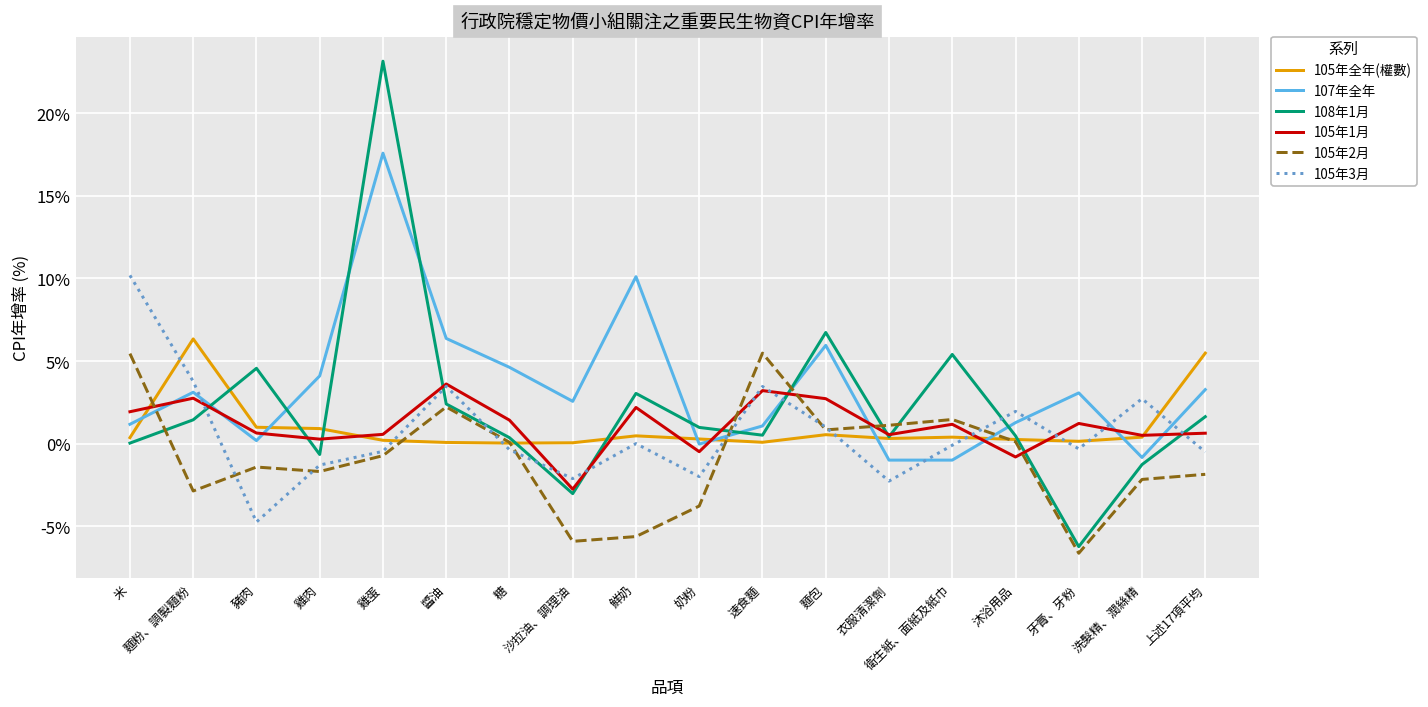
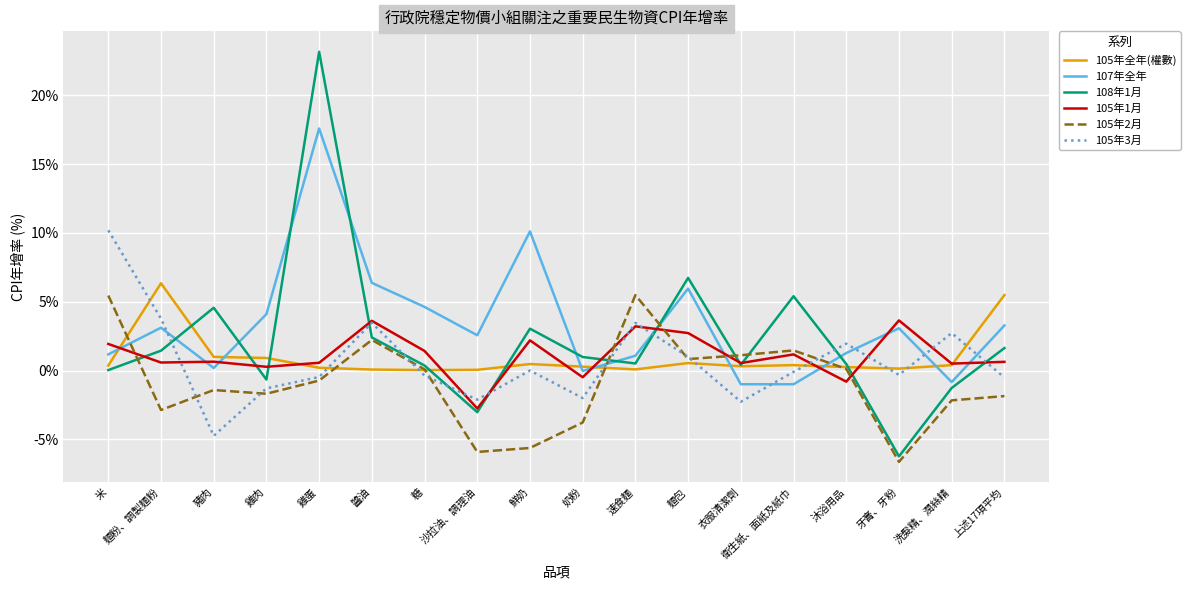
  {
    "105年全年(權數)": {
      "米": "0.4%",
      "麵粉、調製麵粉": "6.3%",
      "豬肉": "1.0%",
      "雞肉": "0.9%",
      "雞蛋": "0.2%",
      "醬油": "0.1%",
      "沙拉油、調理油": "0.1%",
      "鮮奶": "0.5%",
      "奶粉": "0.3%",
      "速食麵": "0.1%",
      "麵包": "0.5%",
      "衛生紙、面紙及紙巾": "0.4%",
      "牙膏、牙粉": "0.1%",
      "上述17項平均": "5.5%"
    },
    "108年1月": {
      "米": "0.0%",
      "麵粉、調製麵粉": "1.4%",
      "豬肉": "4.6%",
      "雞肉": "-0.7%",
      "雞蛋": "23.2%",
      "糖": "0.4%",
      "沙拉油、調理油": "-3.0%",
      "鮮奶": "3.0%",
      "奶粉": "1.0%",
      "速食麵": "0.5%",
      "麵包": "6.7%",
      "衛生紙、面紙及紙巾": "5.4%",
      "沐浴用品": "0.5%",
      "牙膏、牙粉": "-6.2%",
      "洗髮精、潤絲精": "-1.3%",
      "上述17項平均": "1.6%"
    },
    "105年1月": {
      "米": "1.9%",
-     "麵粉、調製麵粉": "2.8%",
+     "麵粉、調製麵粉": "0.6%",
      "豬肉": "0.6%",
      "雞肉": "0.3%",
      "雞蛋": "0.6%",
      "糖": "1.4%",
      "沙拉油、調理油": "-2.8%",
      "鮮奶": "2.2%",
      "奶粉": "-0.5%",
      "速食麵": "3.2%",
      "麵包": "2.7%",
      "衛生紙、面紙及紙巾": "1.2%",
      "沐浴用品": "-0.8%",
-     "牙膏、牙粉": "1.2%",
+     "牙膏、牙粉": "3.6%",
      "上述17項平均": "0.6%"
    },
    "105年2月": {
      "米": "5.5%",
      "麵粉、調製麵粉": "-2.9%",
      "豬肉": "-1.4%",
      "雞肉": "-1.7%",
      "雞蛋": "-0.7%",
      "沙拉油、調理油": "-5.9%",
      "鮮奶": "-5.6%",
      "奶粉": "-3.8%",
      "速食麵": "5.5%",
      "衣服清潔劑": "1.1%",
      "衛生紙、面紙及紙巾": "1.5%",
      "牙膏、牙粉": "-6.6%",
      "洗髮精、潤絲精": "-2.2%",
      "上述17項平均": "-1.9%"
    }
  }
